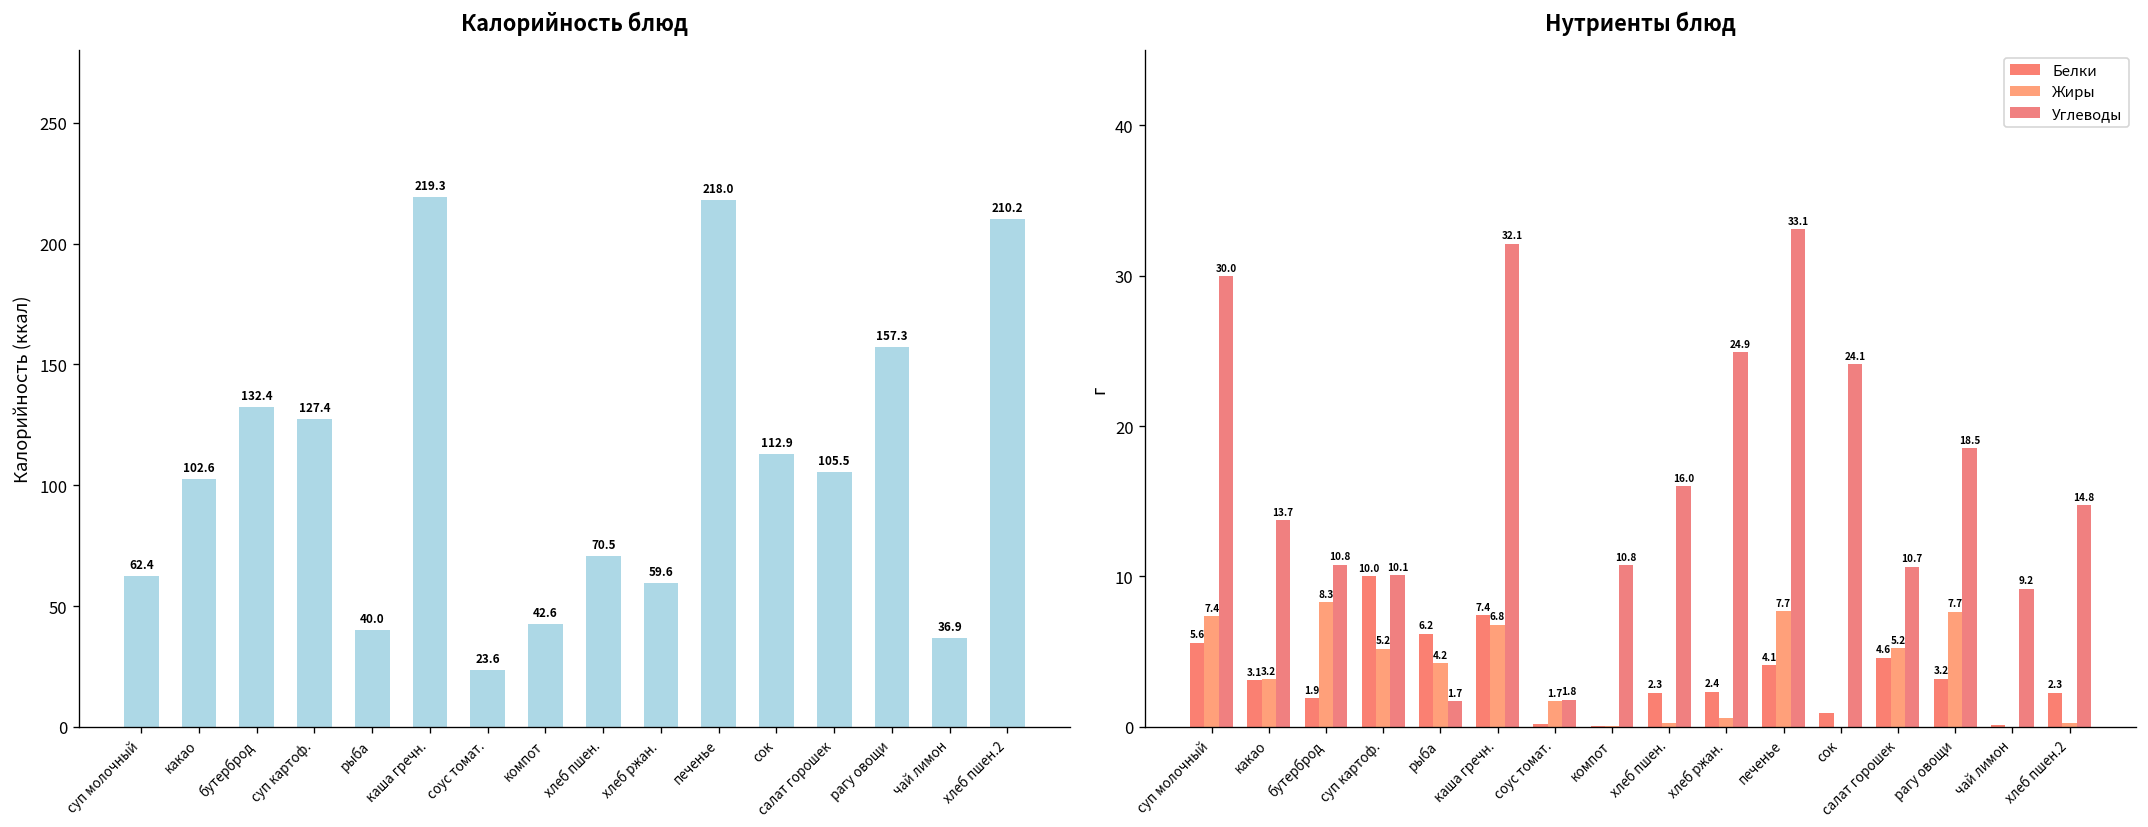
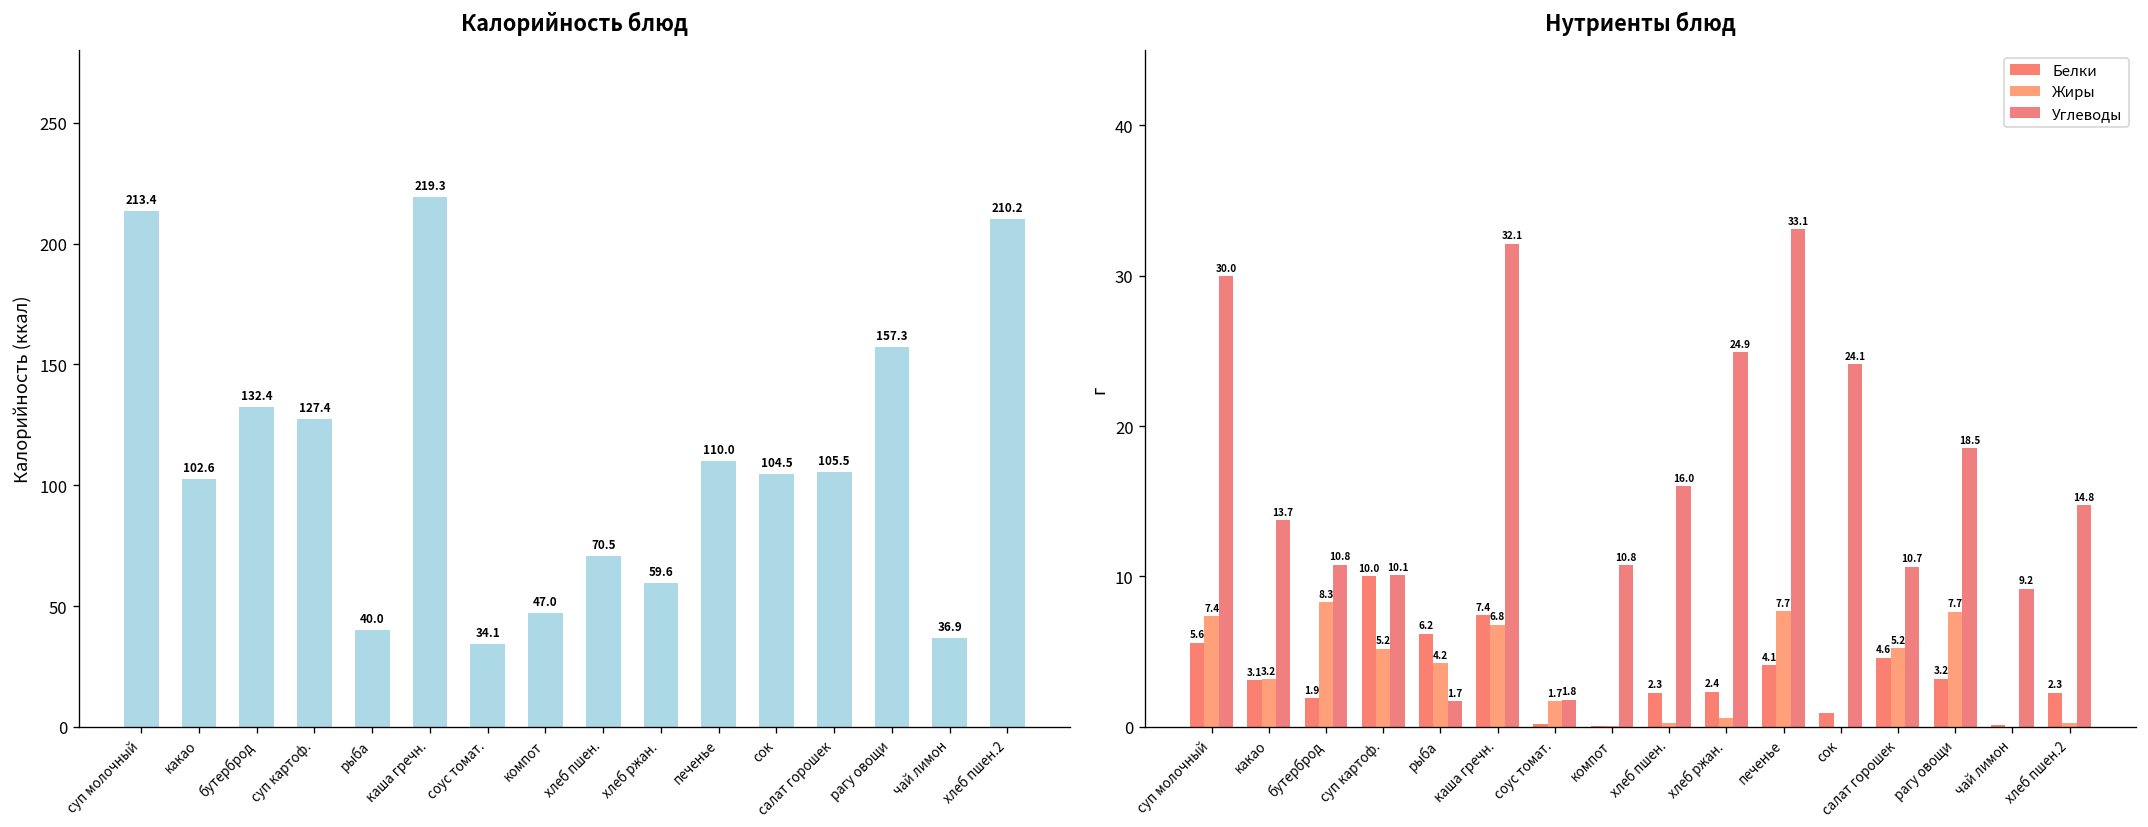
  {
    "Калорийность блюд": {
-     "суп молочный": 62.4,
+     "суп молочный": 213.4,
      "какао": 102.6,
      "бутерброд": 132.4,
      "суп картоф.": 127.4,
      "рыба": 40.0,
      "каша гречн.": 219.3,
-     "соус томат.": 23.6,
-     "компот": 42.6,
+     "соус томат.": 34.1,
+     "компот": 47.0,
      "хлеб пшен.": 70.5,
      "хлеб ржан.": 59.6,
-     "печенье": 218.0,
-     "сок": 112.9,
+     "печенье": 110.0,
+     "сок": 104.5,
      "салат горошек": 105.5,
      "рагу овощи": 157.3,
      "чай лимон": 36.9,
      "хлеб пшен.2": 210.2
    }
  }
